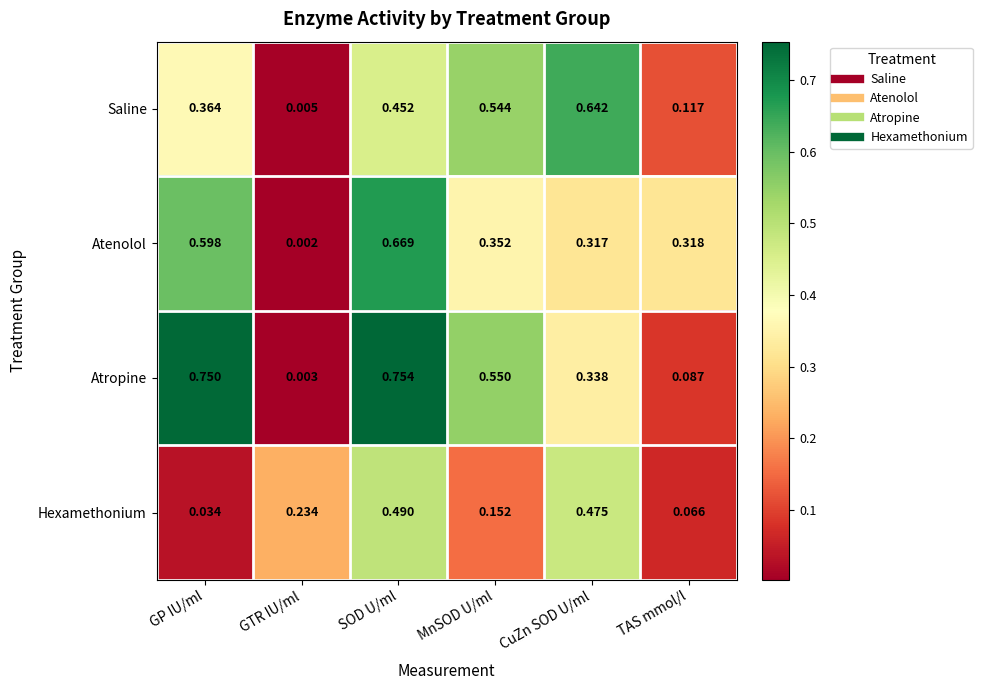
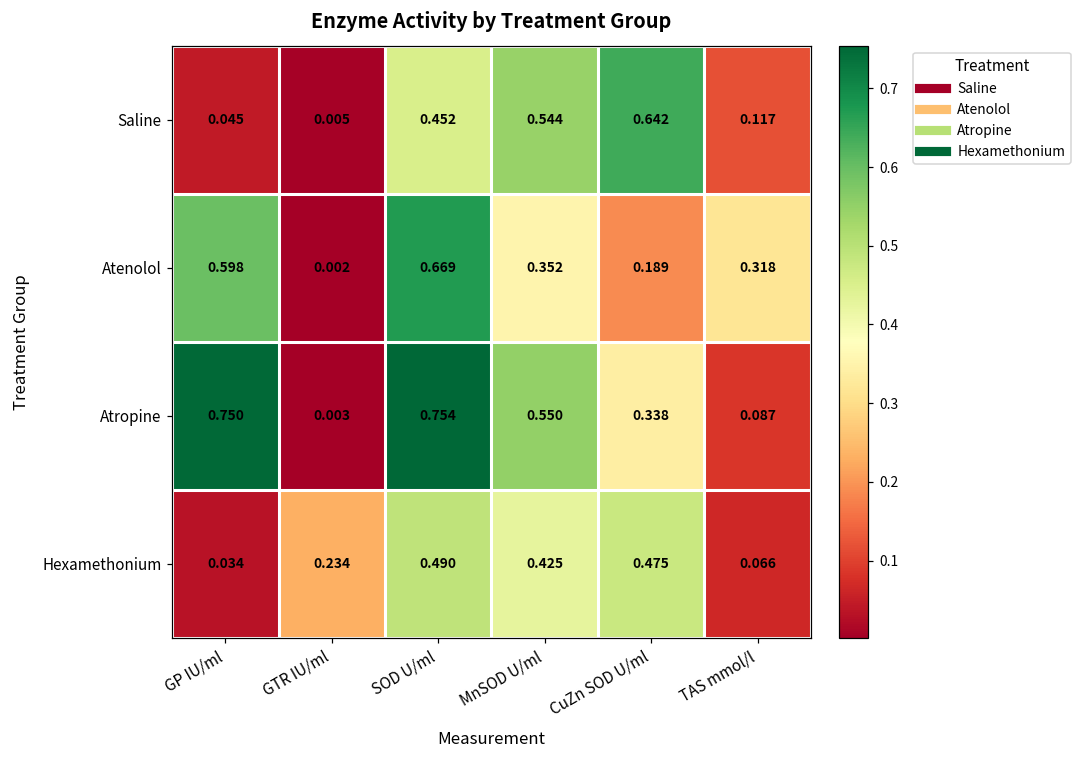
  {
    "Saline": {
-     "GP IU/ml": 0.364,
+     "GP IU/ml": 0.045,
      "GTR IU/ml": 0.005,
      "SOD U/ml": 0.452,
      "MnSOD U/ml": 0.544,
      "CuZn SOD U/ml": 0.642,
      "TAS mmol/l": 0.117
    },
    "Atenolol": {
      "GP IU/ml": 0.598,
      "GTR IU/ml": 0.002,
      "SOD U/ml": 0.669,
      "MnSOD U/ml": 0.352,
-     "CuZn SOD U/ml": 0.317,
+     "CuZn SOD U/ml": 0.189,
      "TAS mmol/l": 0.318
    },
    "Atropine": {
      "GP IU/ml": 0.750,
      "GTR IU/ml": 0.003,
      "SOD U/ml": 0.754,
      "MnSOD U/ml": 0.550,
      "CuZn SOD U/ml": 0.338,
      "TAS mmol/l": 0.087
    },
    "Hexamethonium": {
      "GP IU/ml": 0.034,
      "GTR IU/ml": 0.234,
      "SOD U/ml": 0.490,
-     "MnSOD U/ml": 0.152,
+     "MnSOD U/ml": 0.425,
      "CuZn SOD U/ml": 0.475,
      "TAS mmol/l": 0.066
    }
  }
